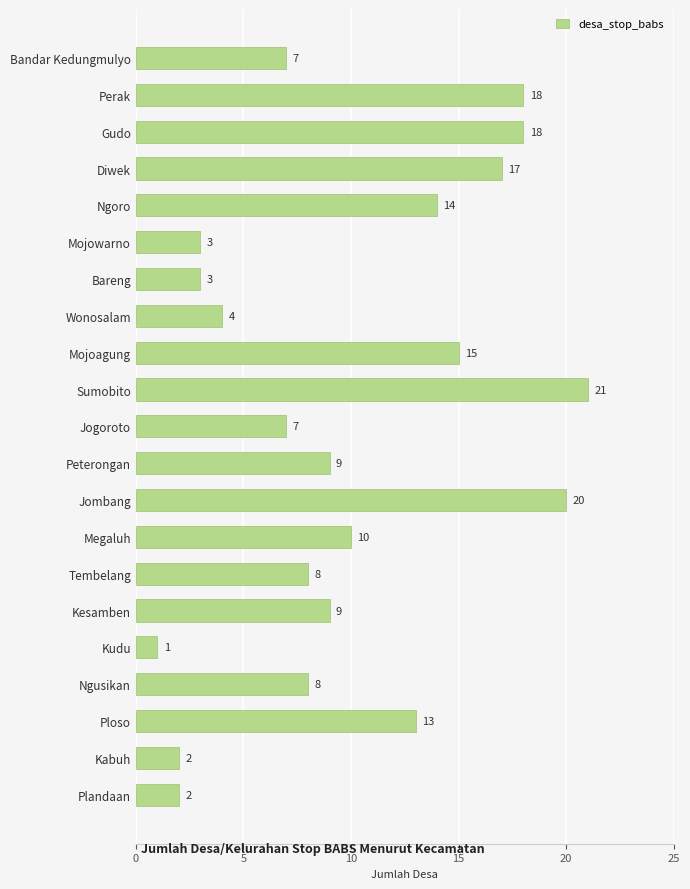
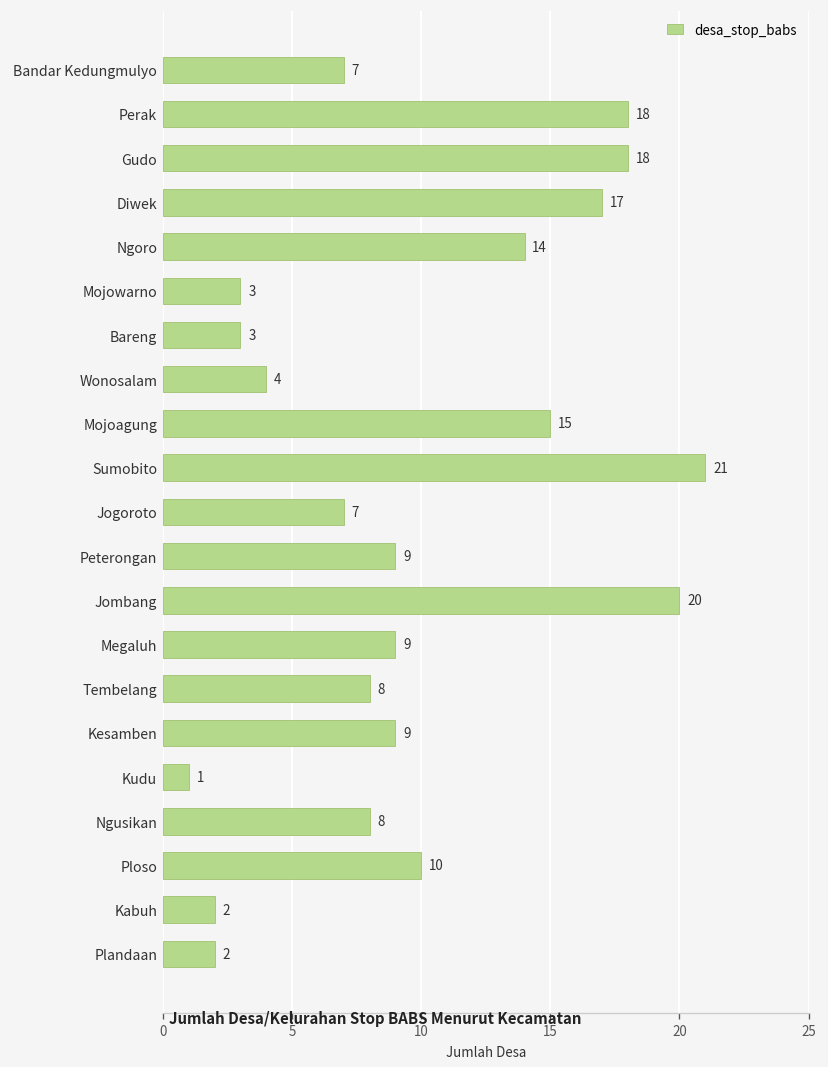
  {
    "Bandar Kedungmulyo": 7,
    "Perak": 18,
    "Gudo": 18,
    "Diwek": 17,
    "Ngoro": 14,
    "Mojowarno": 3,
    "Bareng": 3,
    "Wonosalam": 4,
    "Mojoagung": 15,
    "Sumobito": 21,
    "Jogoroto": 7,
    "Peterongan": 9,
    "Jombang": 20,
-   "Megaluh": 10,
+   "Megaluh": 9,
    "Tembelang": 8,
    "Kesamben": 9,
    "Kudu": 1,
    "Ngusikan": 8,
-   "Ploso": 13,
+   "Ploso": 10,
    "Kabuh": 2,
    "Plandaan": 2
  }
